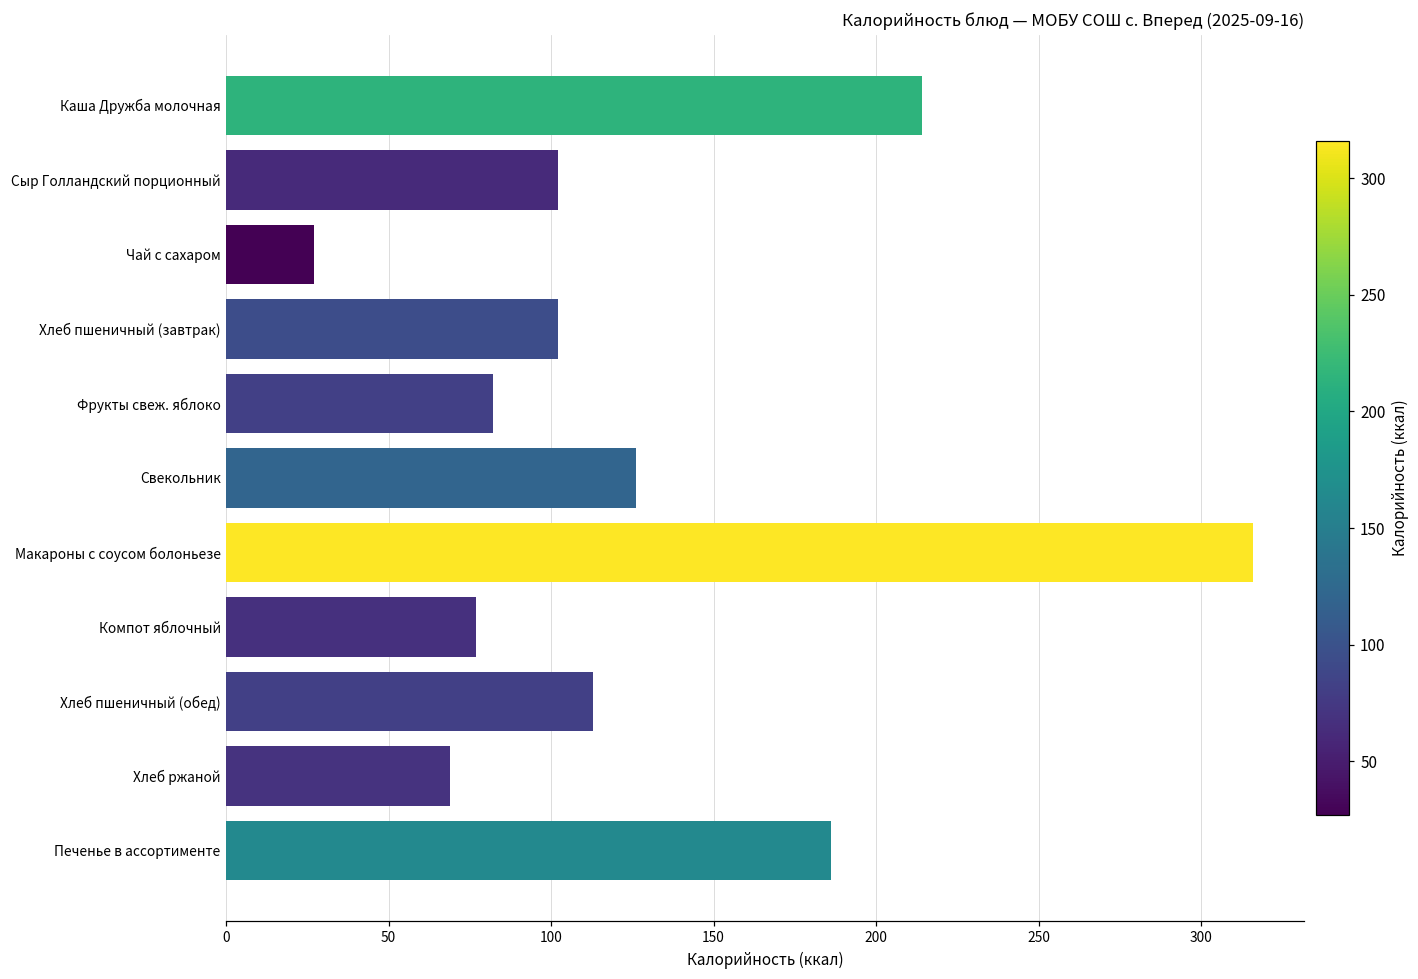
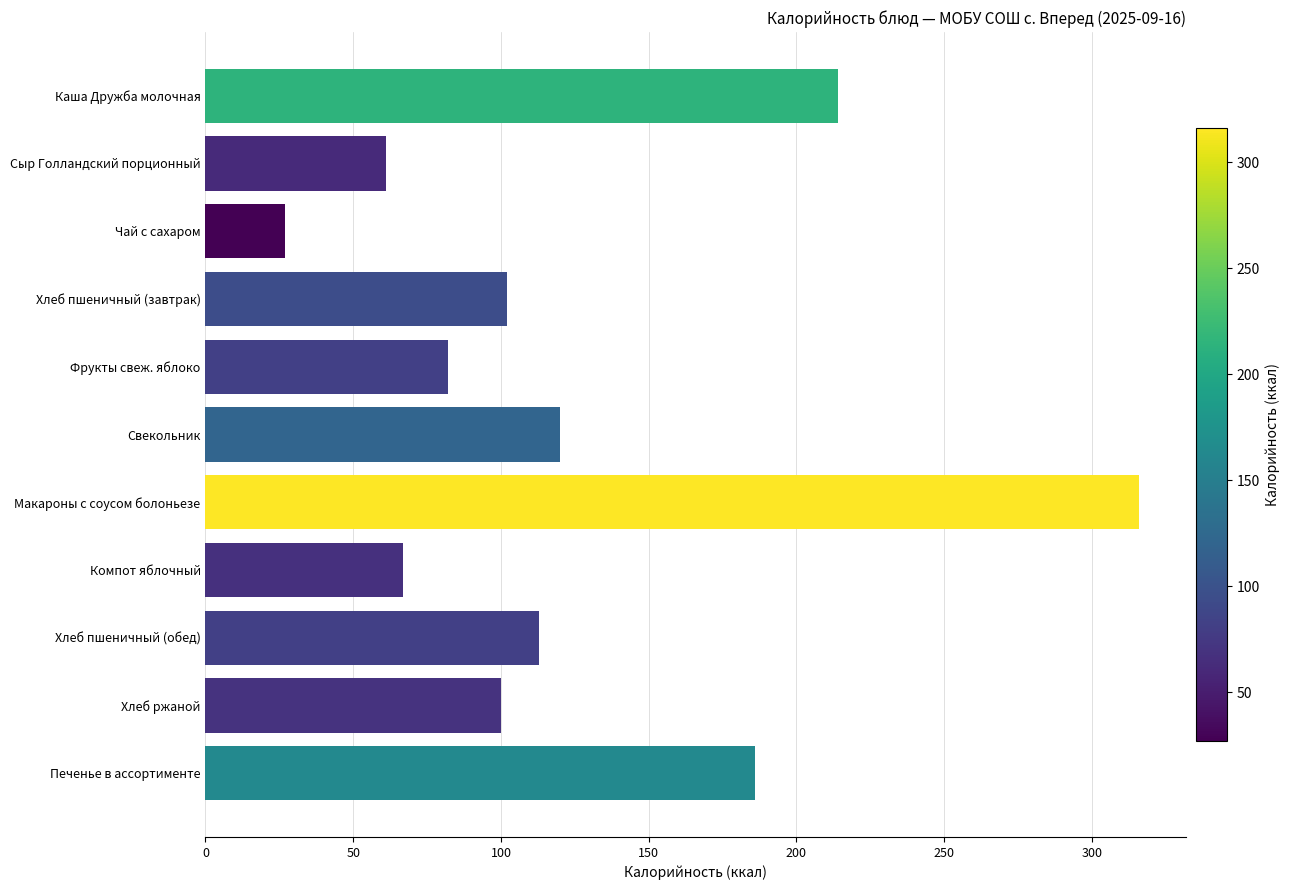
  {
    "Каша Дружба молочная": 214,
-   "Сыр Голландский порционный": 102,
+   "Сыр Голландский порционный": 61,
    "Чай с сахаром": 27,
    "Хлеб пшеничный (завтрак)": 102,
    "Фрукты свеж. яблоко": 82,
-   "Свекольник": 126,
+   "Свекольник": 120,
    "Макароны с соусом болоньезе": 316,
-   "Компот яблочный": 77,
+   "Компот яблочный": 67,
    "Хлеб пшеничный (обед)": 113,
-   "Хлеб ржаной": 69,
+   "Хлеб ржаной": 100,
    "Печенье в ассортименте": 186
  }
